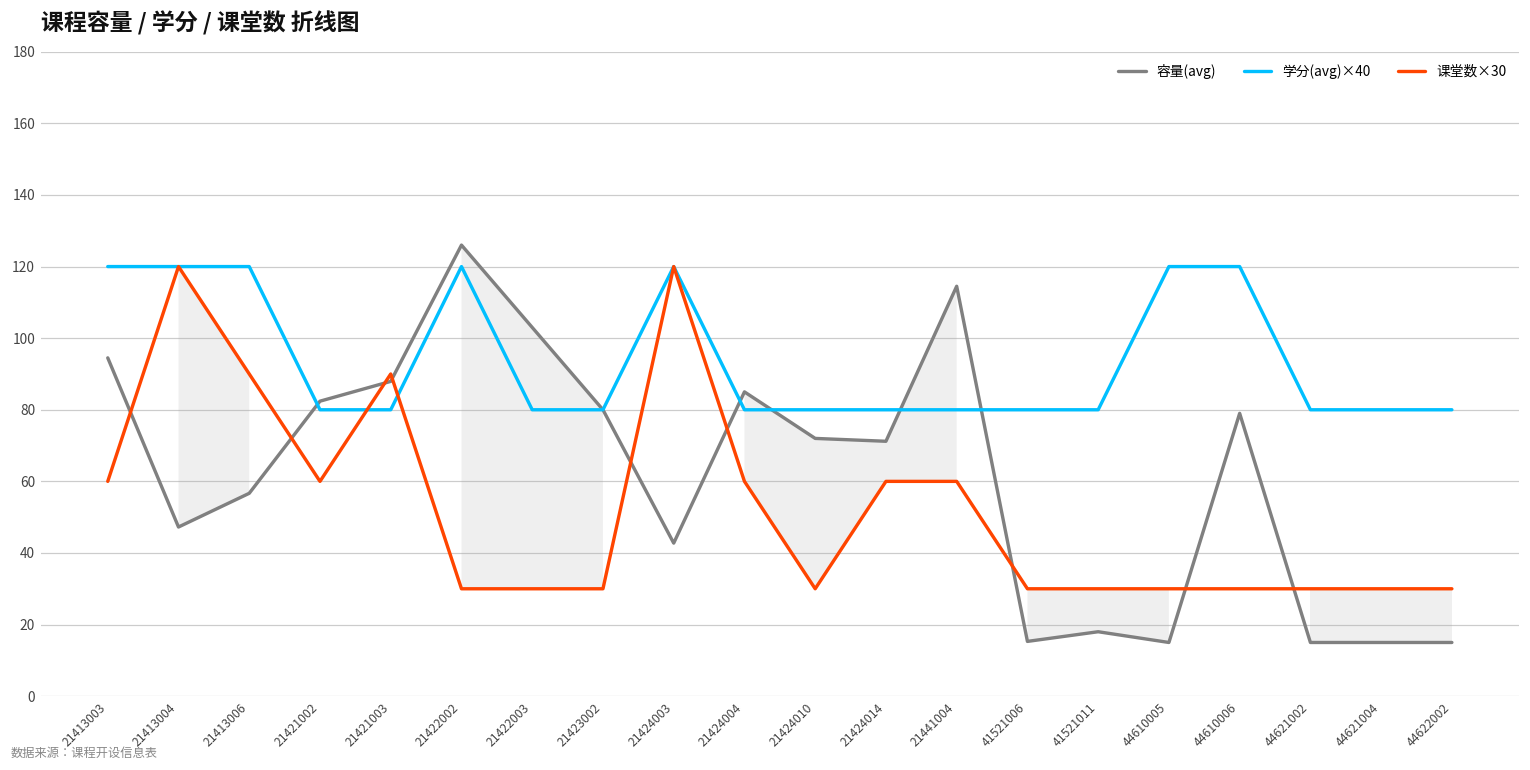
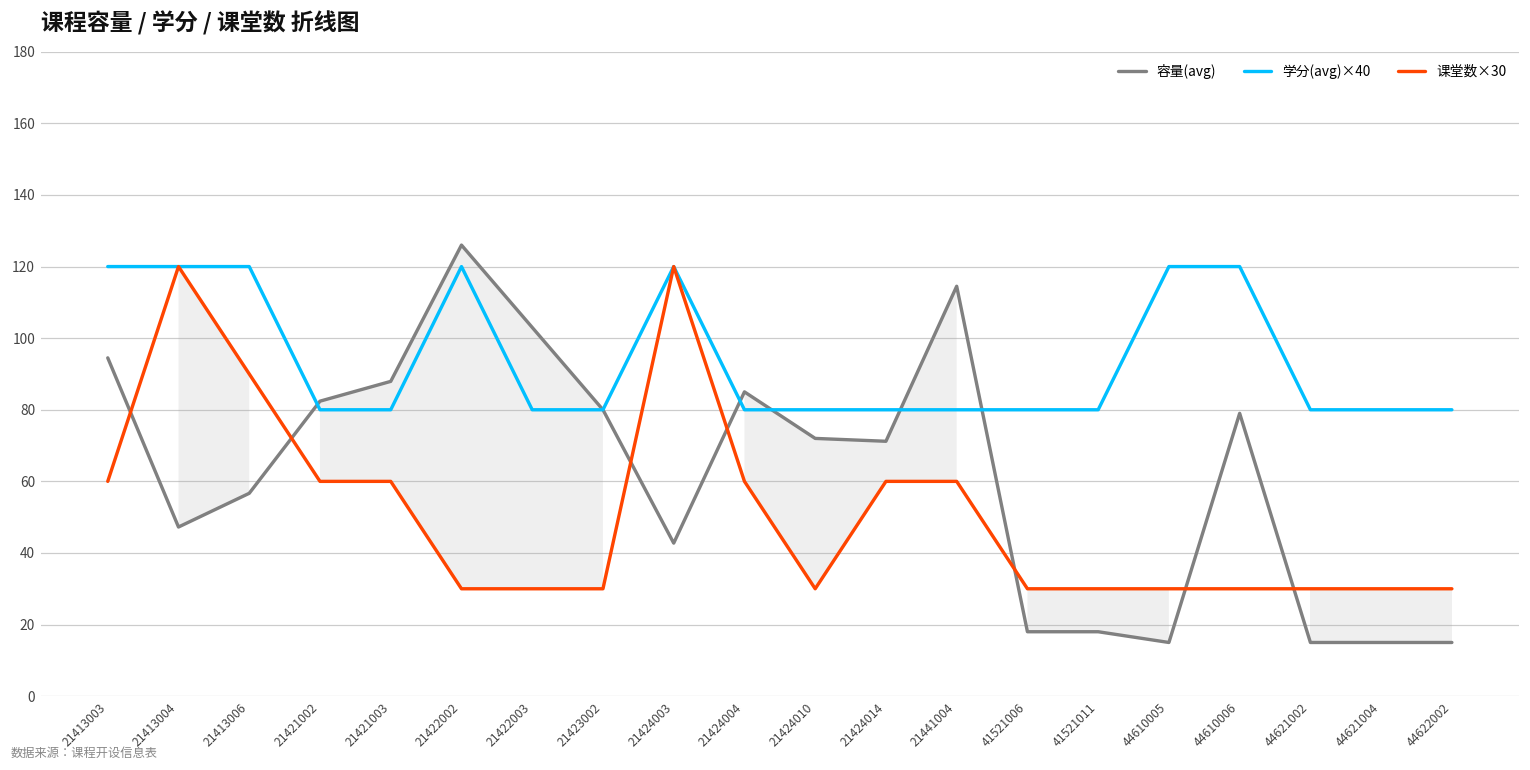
  {
    "容量(avg)": {
      "21413003": 95,
      "21413004": 47,
      "21413006": 57,
      "21421002": 82,
      "21421003": 88,
      "21422002": 126,
      "21422003": 103,
      "21424003": 43,
      "21424004": 85,
      "21424010": 72,
      "21424014": 71,
      "21441004": 115,
-     "41521006": 15,
+     "41521006": 18,
      "41521011": 18,
      "44610005": 15,
      "44610006": 79,
      "44621002": 15,
      "44621004": 15,
      "44622002": 15
    },
    "学分(avg)×40": {
      "21413003": 120,
      "21413006": 120,
      "21421002": 80,
      "21421003": 80,
      "21422002": 120,
      "21422003": 80,
      "21424004": 80,
      "21424010": 80,
      "21424014": 80,
      "21441004": 80,
      "41521006": 80,
      "41521011": 80,
      "44610005": 120,
      "44610006": 120,
      "44621002": 80,
      "44621004": 80,
      "44622002": 80
    },
    "课堂数×30": {
      "21413003": 60,
      "21413006": 90,
      "21421002": 60,
-     "21421003": 90,
+     "21421003": 60,
      "21422002": 30,
      "21422003": 30,
      "21423002": 30,
      "21424004": 60,
      "21424010": 30,
      "21424014": 60,
      "21441004": 60,
      "41521006": 30,
      "41521011": 30,
      "44610005": 30,
      "44610006": 30,
      "44621002": 30,
      "44621004": 30,
      "44622002": 30
    }
  }
